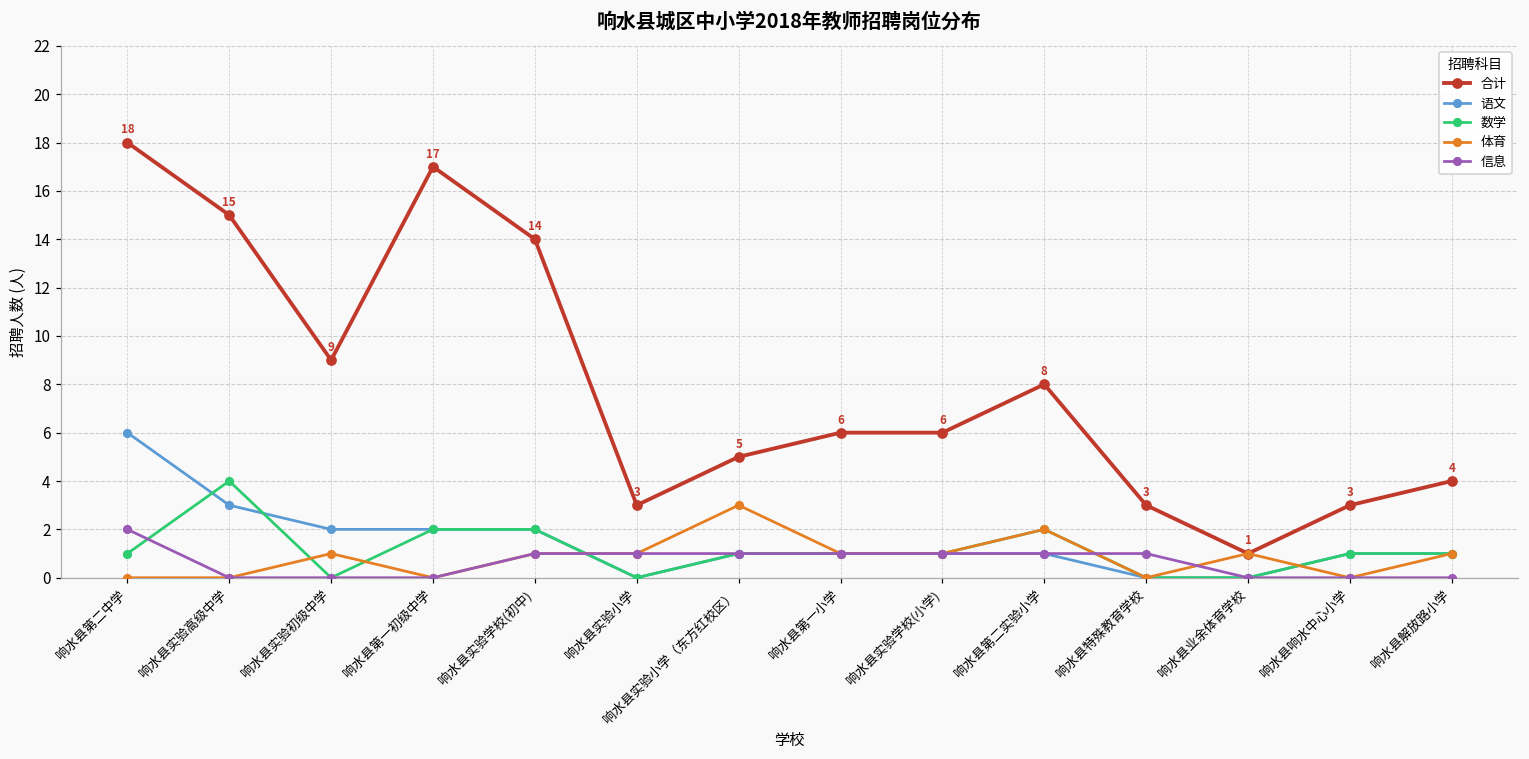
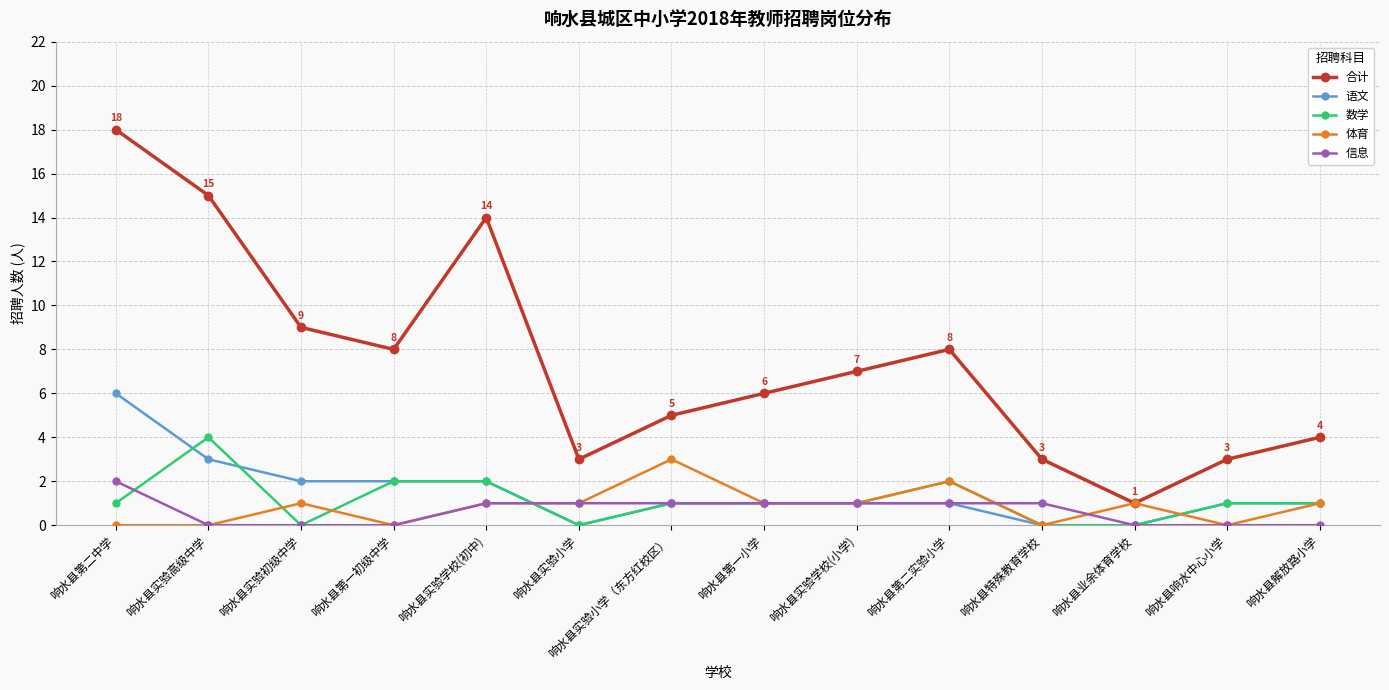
  {
    "合计": {
      "响水县第二中学": 18,
      "响水县实验高级中学": 15,
      "响水县实验初级中学": 9,
-     "响水县第一初级中学": 17,
+     "响水县第一初级中学": 8,
      "响水县实验学校(初中)": 14,
      "响水县实验小学": 3,
      "响水县实验小学（东方红校区）": 5,
      "响水县第一小学": 6,
-     "响水县实验学校(小学)": 6,
+     "响水县实验学校(小学)": 7,
      "响水县第二实验小学": 8,
      "响水县特殊教育学校": 3,
      "响水县响水中心小学": 3,
      "响水县解放路小学": 4
    },
    "语文": {
      "响水县第二中学": 6.0,
      "响水县实验高级中学": 3.0,
      "响水县实验初级中学": 2.0
    },
    "数学": {
      "响水县第二中学": 1.0,
      "响水县实验高级中学": 4.0
    },
    "体育": {
      "响水县第二中学": 0.0,
      "响水县实验初级中学": 1.0,
      "响水县实验小学（东方红校区）": 3.0
    },
    "信息": {
      "响水县第二中学": 2.0,
      "响水县特殊教育学校": 1.0,
      "响水县解放路小学": 0.0
    }
  }
